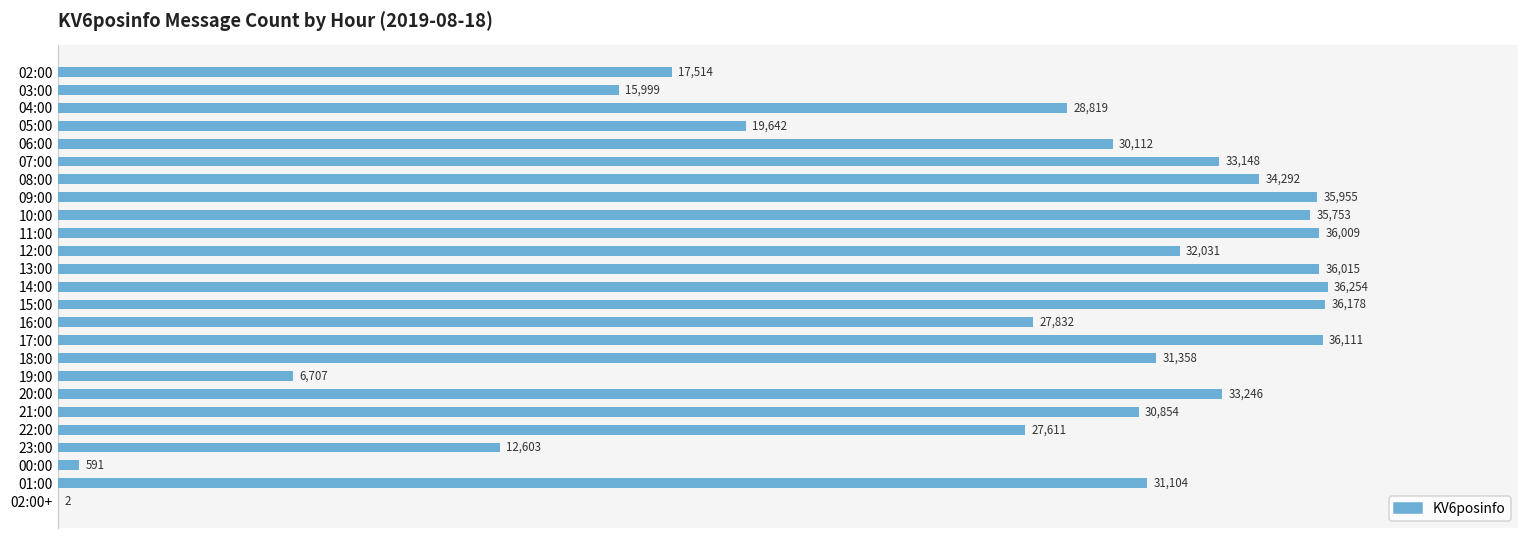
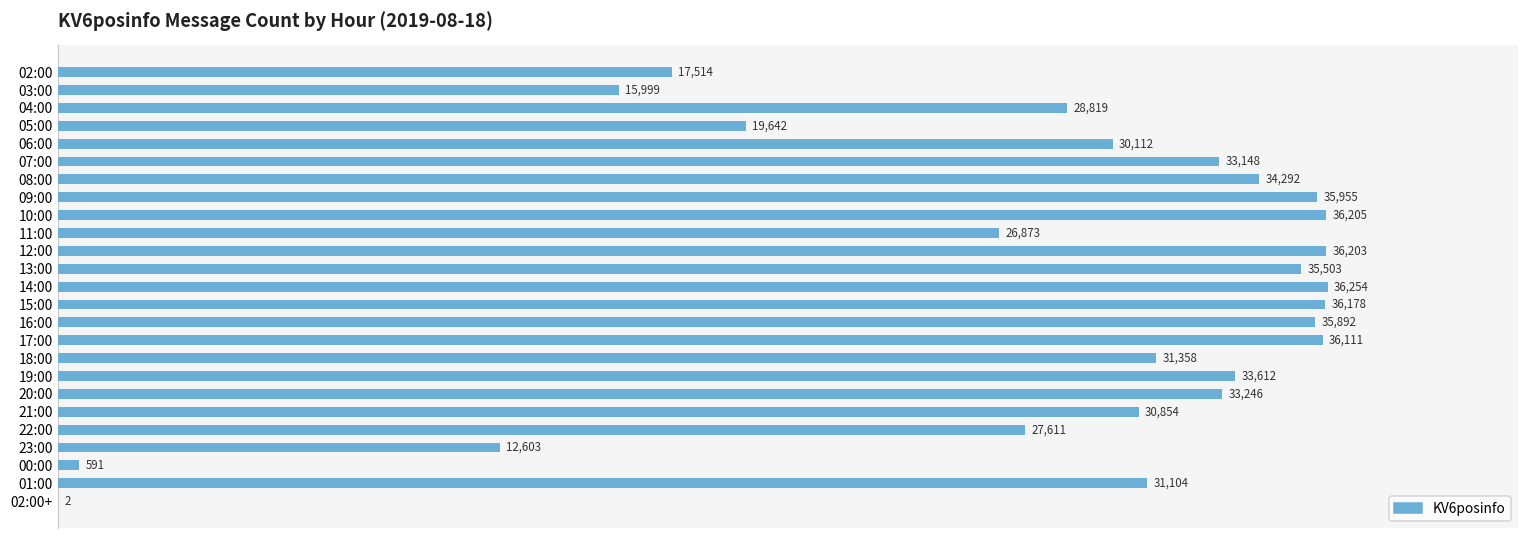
  {
    "02:00": "17,514",
    "03:00": "15,999",
    "04:00": "28,819",
    "05:00": "19,642",
    "06:00": "30,112",
    "07:00": "33,148",
    "08:00": "34,292",
    "09:00": "35,955",
-   "10:00": "35,753",
-   "11:00": "36,009",
-   "12:00": "32,031",
-   "13:00": "36,015",
+   "10:00": "36,205",
+   "11:00": "26,873",
+   "12:00": "36,203",
+   "13:00": "35,503",
    "14:00": "36,254",
    "15:00": "36,178",
-   "16:00": "27,832",
+   "16:00": "35,892",
    "17:00": "36,111",
    "18:00": "31,358",
-   "19:00": "6,707",
+   "19:00": "33,612",
    "20:00": "33,246",
    "21:00": "30,854",
    "22:00": "27,611",
    "23:00": "12,603",
    "00:00": "591",
    "01:00": "31,104",
    "02:00+": "2"
  }
